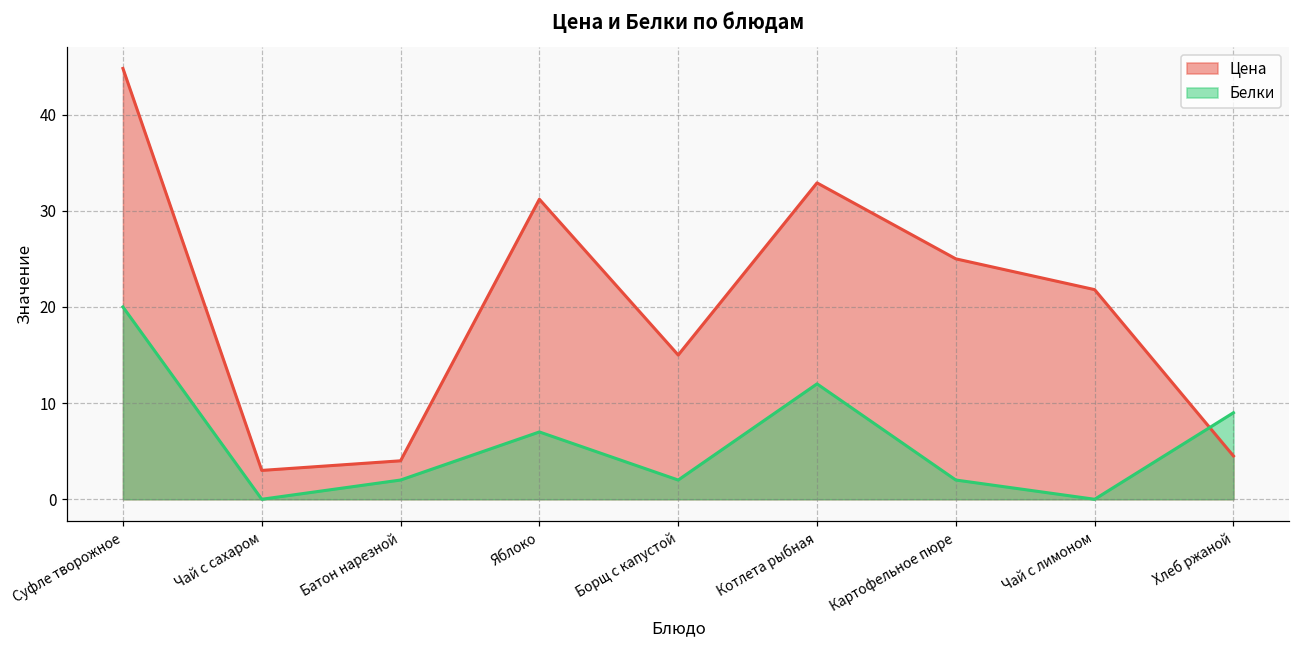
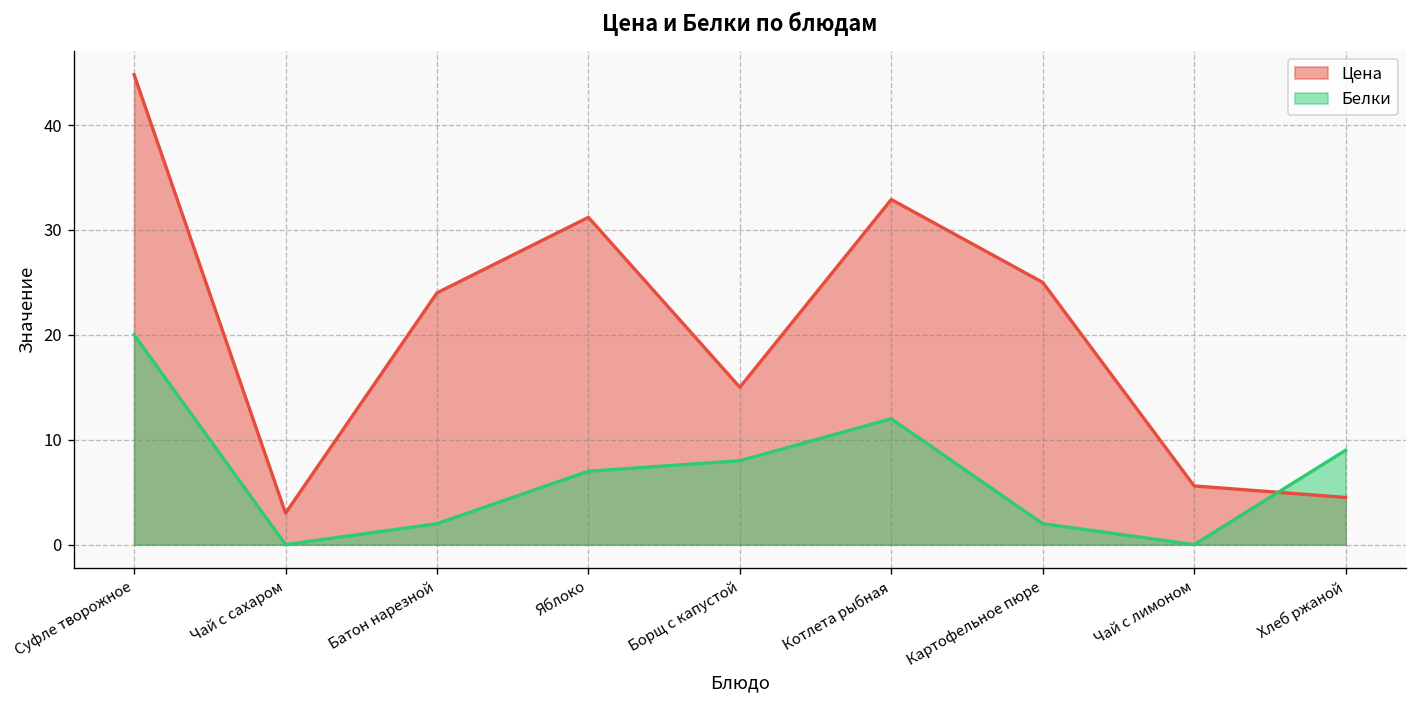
  {
    "Цена": {
      "Суфле творожное": 45,
      "Чай с сахаром": 3,
-     "Батон нарезной": 4,
+     "Батон нарезной": 24,
      "Яблоко": 31,
      "Борщ с капустой": 15,
      "Котлета рыбная": 33,
      "Картофельное пюре": 25,
-     "Чай с лимоном": 22,
+     "Чай с лимоном": 6,
      "Хлеб ржаной": 5
    },
    "Белки": {
      "Суфле творожное": 20,
      "Чай с сахаром": 0,
      "Батон нарезной": 2,
      "Яблоко": 7,
-     "Борщ с капустой": 2,
+     "Борщ с капустой": 8,
      "Котлета рыбная": 12,
      "Картофельное пюре": 2,
      "Чай с лимоном": 0,
      "Хлеб ржаной": 9
    }
  }
